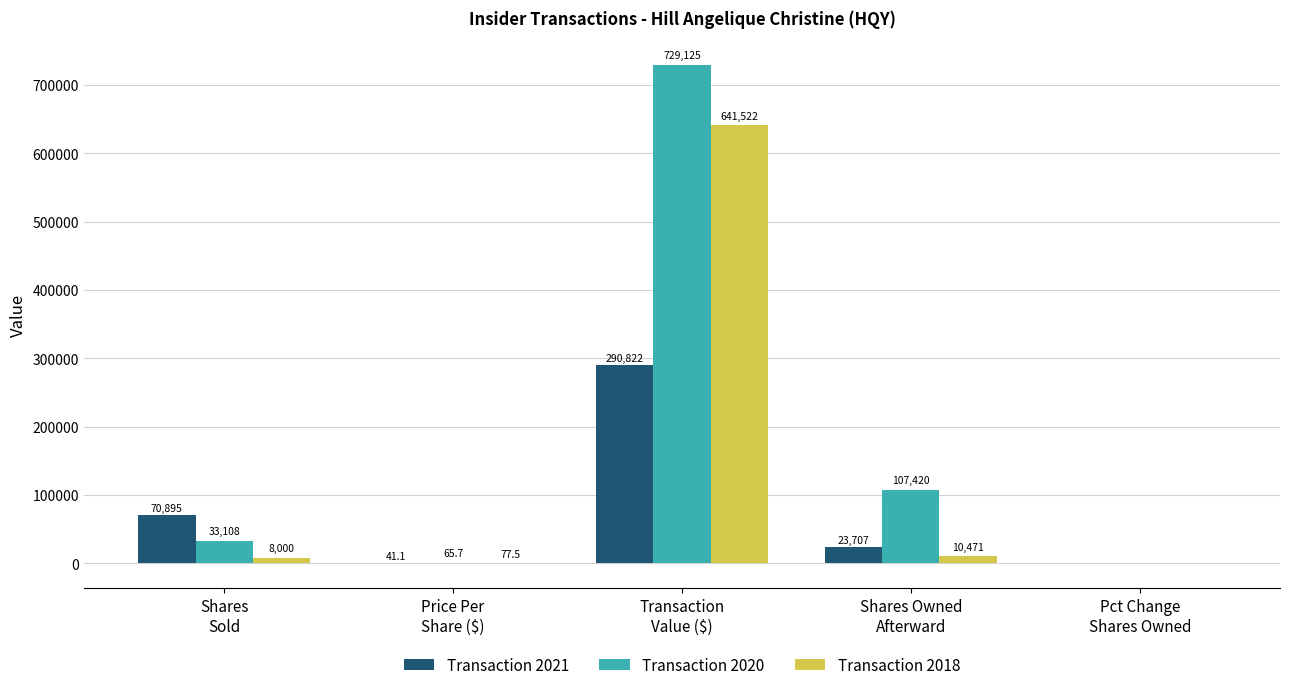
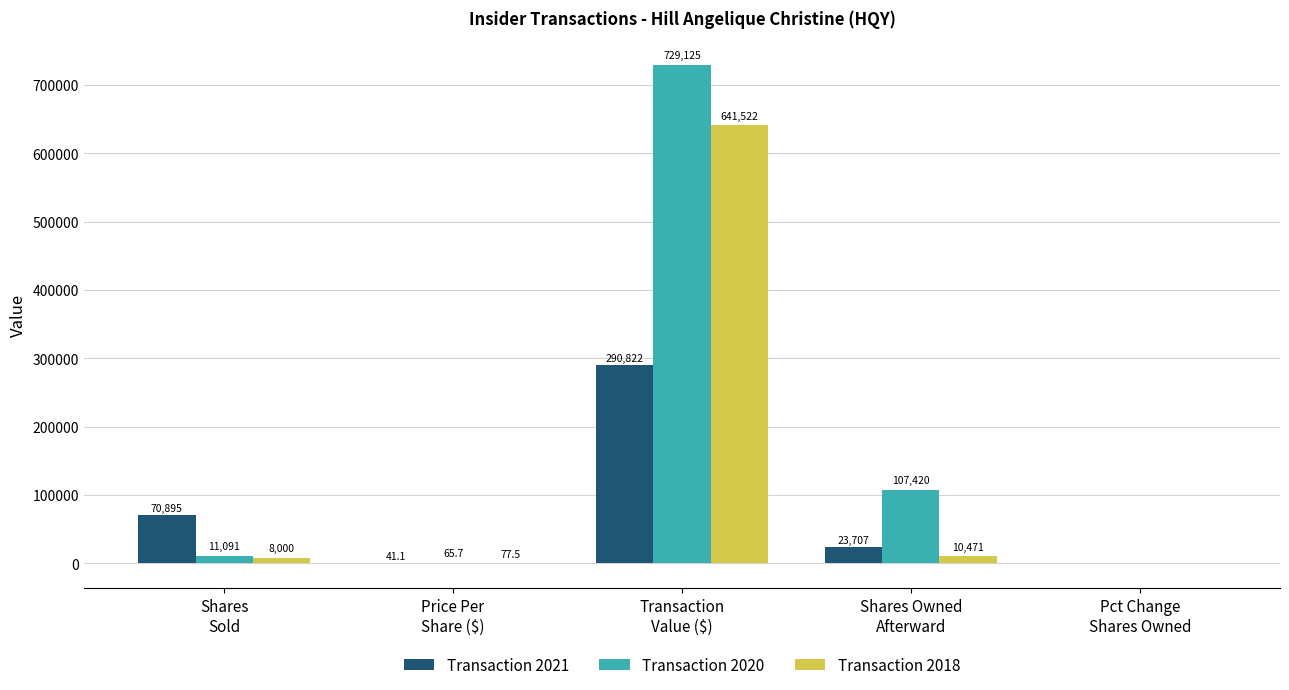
  {
    "Transaction 2021": {
      "Shares Sold": "70,895",
      "Price Per Share ($)": "41.1",
      "Transaction Value ($)": "290,822",
      "Shares Owned Afterward": "23,707"
    },
    "Transaction 2020": {
-     "Shares Sold": "33,108",
+     "Shares Sold": "11,091",
      "Price Per Share ($)": "65.7",
      "Transaction Value ($)": "729,125",
      "Shares Owned Afterward": "107,420"
    },
    "Transaction 2018": {
      "Shares Sold": "8,000",
      "Price Per Share ($)": "77.5",
      "Transaction Value ($)": "641,522",
      "Shares Owned Afterward": "10,471"
    }
  }
